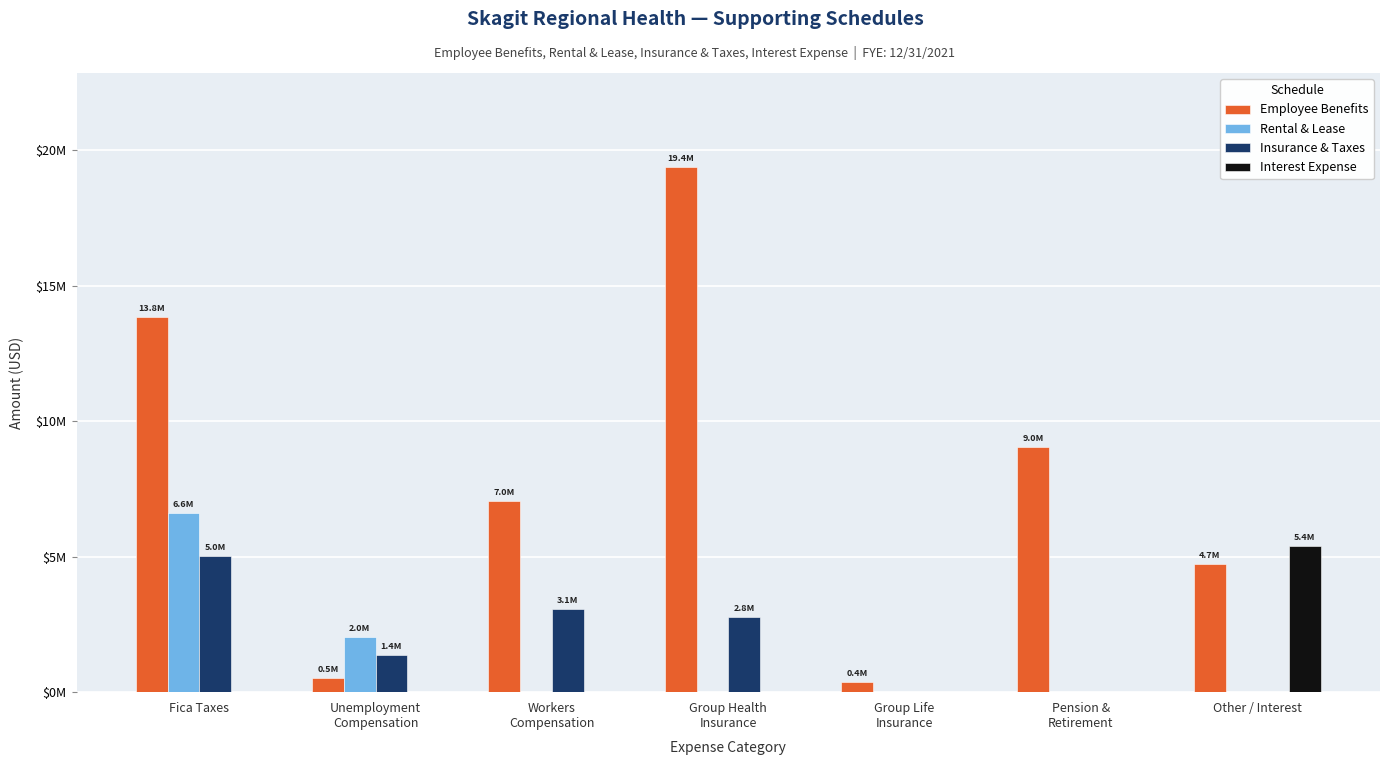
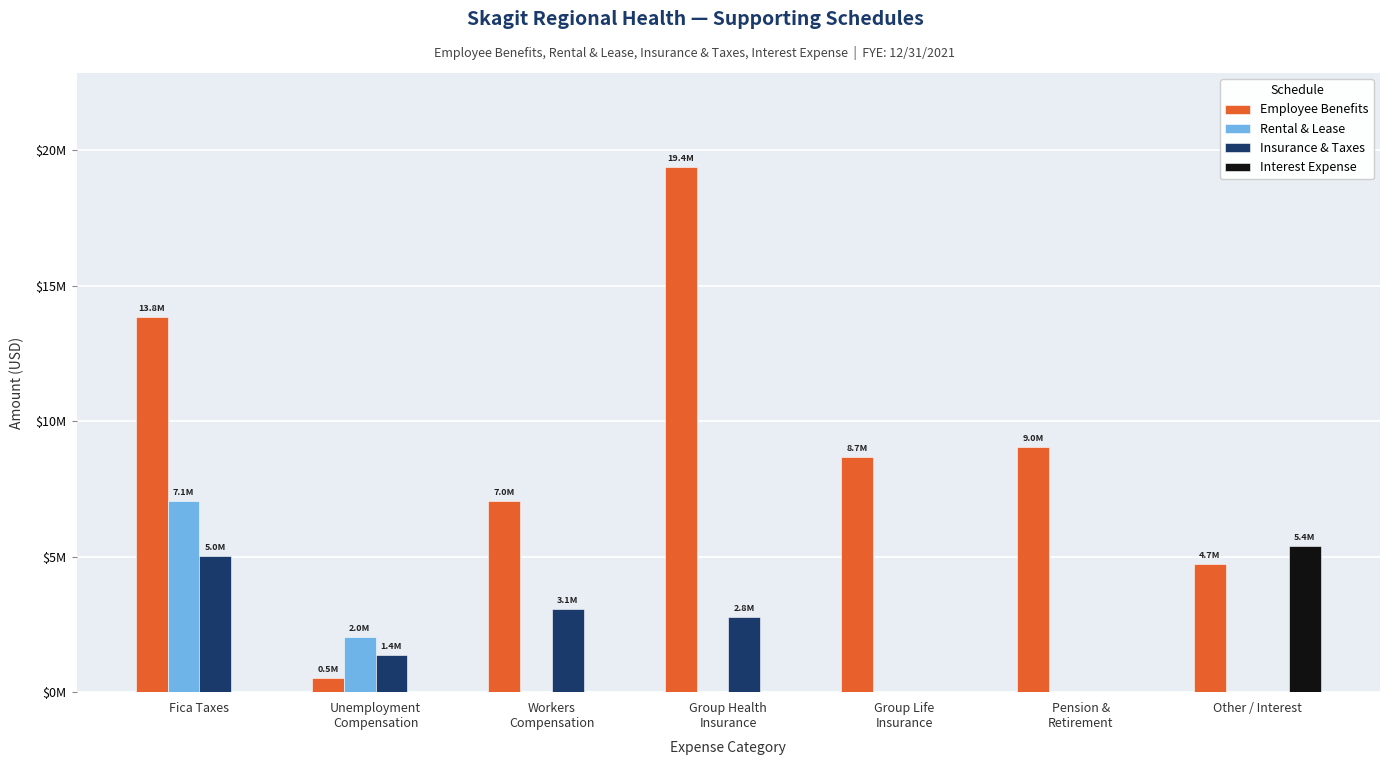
  {
    "Employee Benefits": {
      "Fica Taxes": "13.8M",
      "Unemployment Compensation": "0.5M",
      "Workers Compensation": "7.0M",
      "Group Health Insurance": "19.4M",
-     "Group Life Insurance": "0.4M",
+     "Group Life Insurance": "8.7M",
      "Pension & Retirement": "9.0M",
      "Other / Interest": "4.7M"
    },
    "Rental & Lease": {
-     "Fica Taxes": "6.6M",
+     "Fica Taxes": "7.1M",
      "Unemployment Compensation": "2.0M"
    },
    "Insurance & Taxes": {
      "Fica Taxes": "5.0M",
      "Unemployment Compensation": "1.4M",
      "Workers Compensation": "3.1M",
      "Group Health Insurance": "2.8M"
    },
    "Interest Expense": {
      "Other / Interest": "5.4M"
    }
  }
